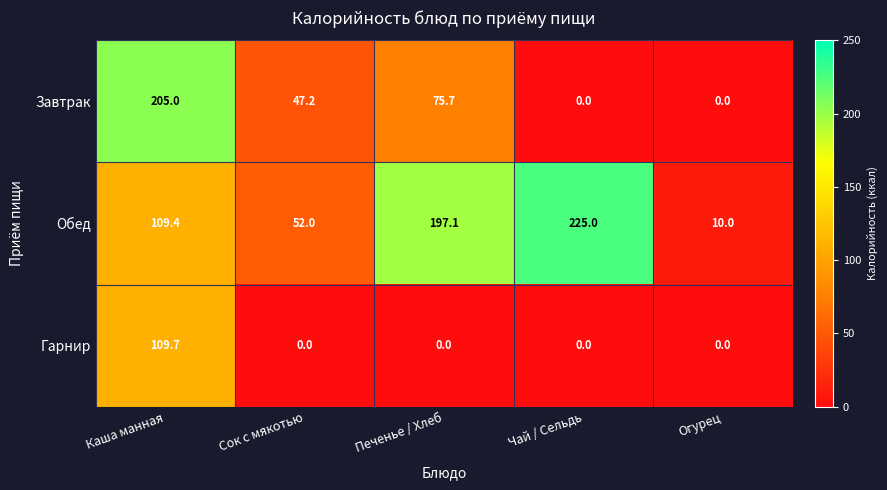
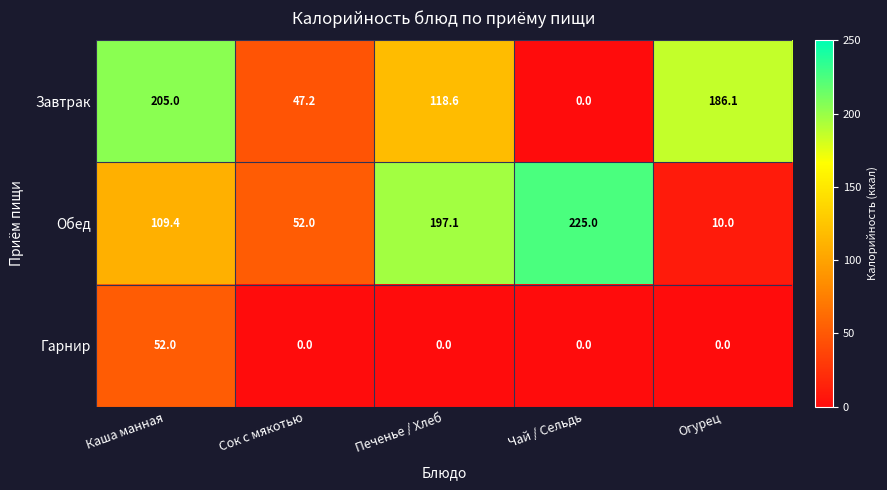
  {
    "Завтрак": {
      "Каша манная": 205.0,
      "Сок с мякотью": 47.2,
-     "Печенье / Хлеб": 75.7,
+     "Печенье / Хлеб": 118.6,
      "Чай / Сельдь": 0.0,
-     "Огурец": 0.0
+     "Огурец": 186.1
    },
    "Обед": {
      "Каша манная": 109.4,
      "Сок с мякотью": 52.0,
      "Печенье / Хлеб": 197.1,
      "Чай / Сельдь": 225.0,
      "Огурец": 10.0
    },
    "Гарнир": {
-     "Каша манная": 109.7,
+     "Каша манная": 52.0,
      "Сок с мякотью": 0.0,
      "Печенье / Хлеб": 0.0,
      "Чай / Сельдь": 0.0,
      "Огурец": 0.0
    }
  }
